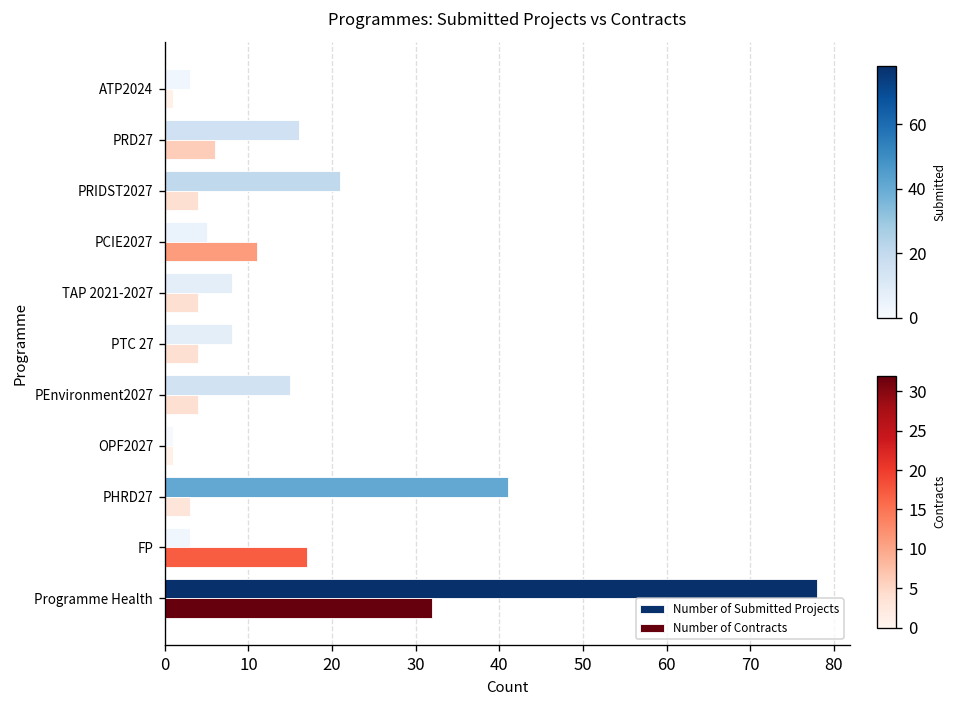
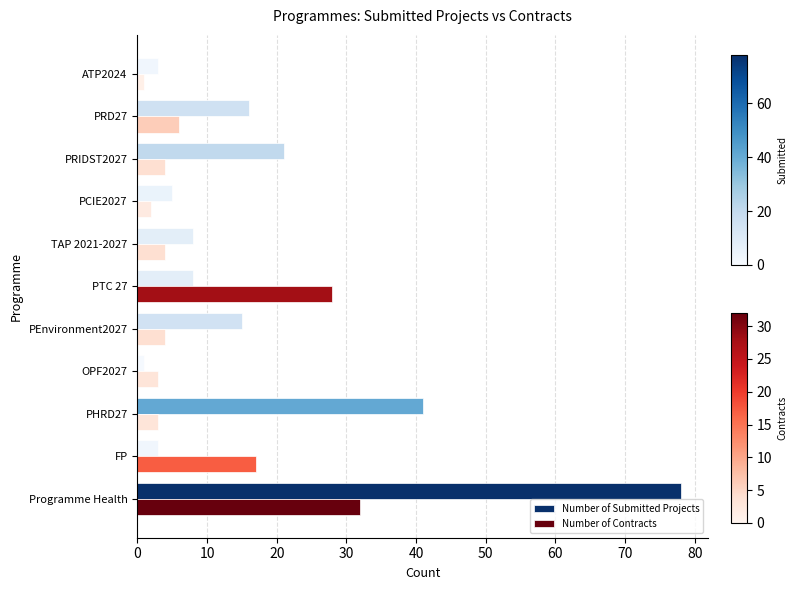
  {
    "Number of Submitted Projects": {
      "ATP2024": 3,
      "PRD27": 16,
      "PRIDST2027": 21,
      "PCIE2027": 5,
      "TAP 2021-2027": 8,
      "PTC 27": 8,
      "PEnvironment2027": 15,
      "OPF2027": 1,
      "PHRD27": 41,
      "FP": 3,
      "Programme Health": 78
    },
    "Number of Contracts": {
      "ATP2024": 1,
      "PRD27": 6,
      "PRIDST2027": 4,
-     "PCIE2027": 11,
+     "PCIE2027": 2,
      "TAP 2021-2027": 4,
-     "PTC 27": 4,
+     "PTC 27": 28,
      "PEnvironment2027": 4,
-     "OPF2027": 1,
+     "OPF2027": 3,
      "PHRD27": 3,
      "FP": 17,
      "Programme Health": 32
    }
  }
